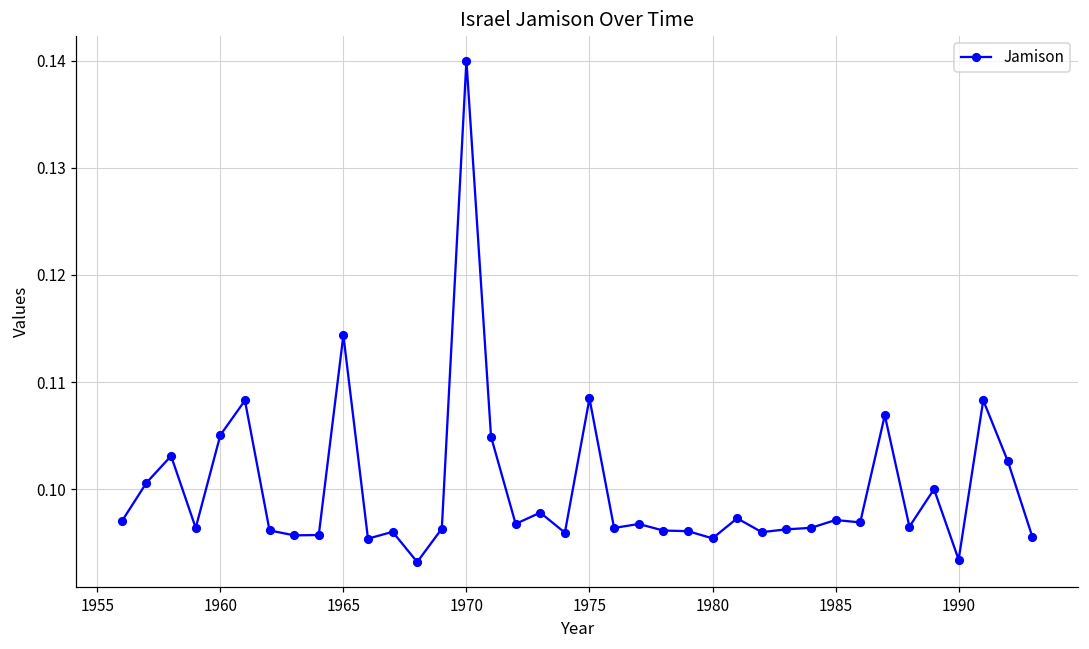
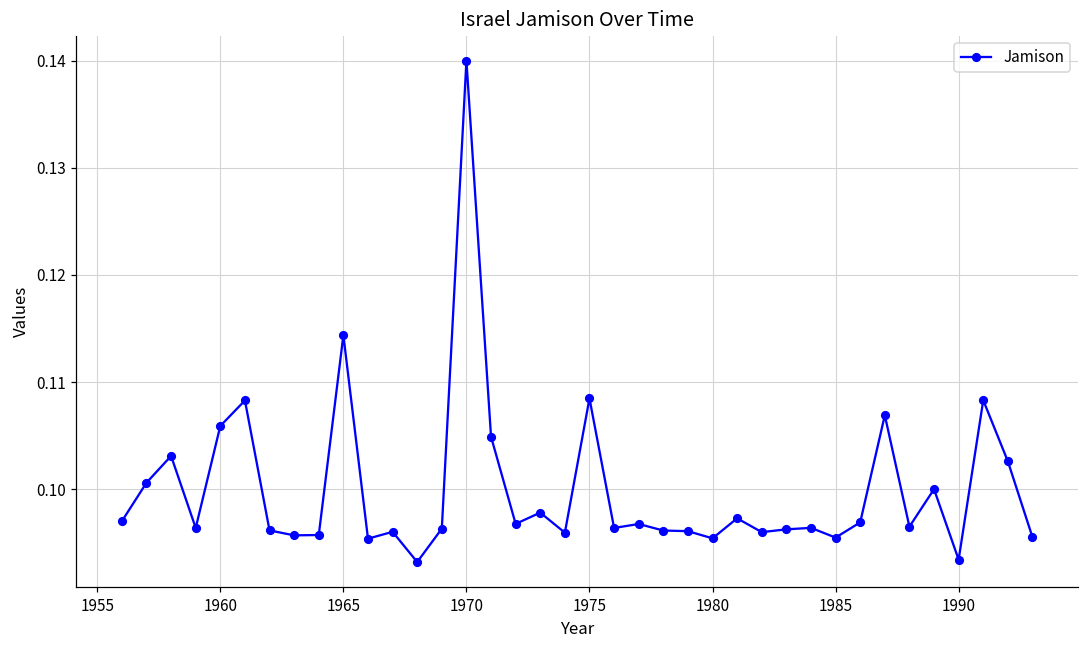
  {
-   "1960": 0.105,
+   "1960": 0.106,
    "1965": 0.114,
    "1970": 0.140,
    "1975": 0.108,
    "1980": 0.095,
-   "1985": 0.097,
+   "1985": 0.095,
    "1990": 0.093
  }
